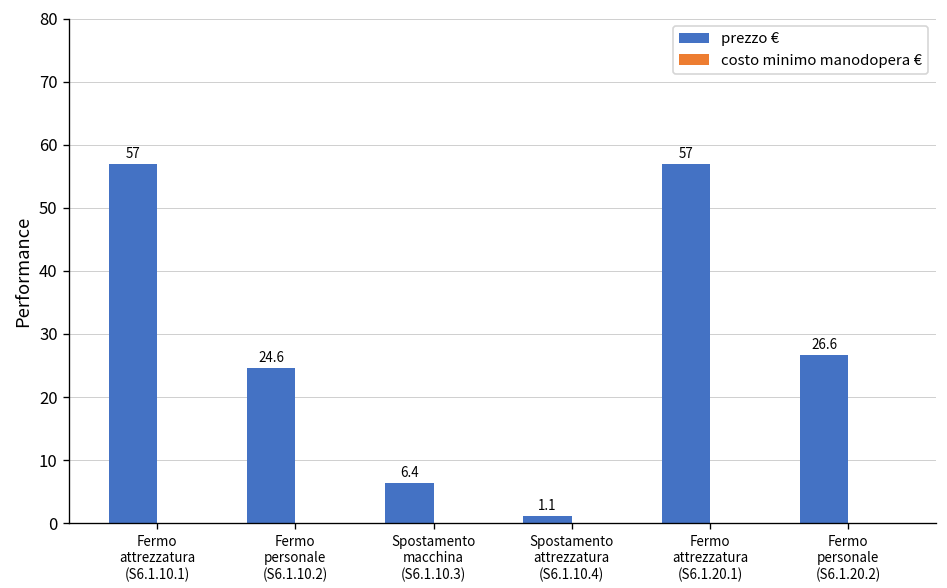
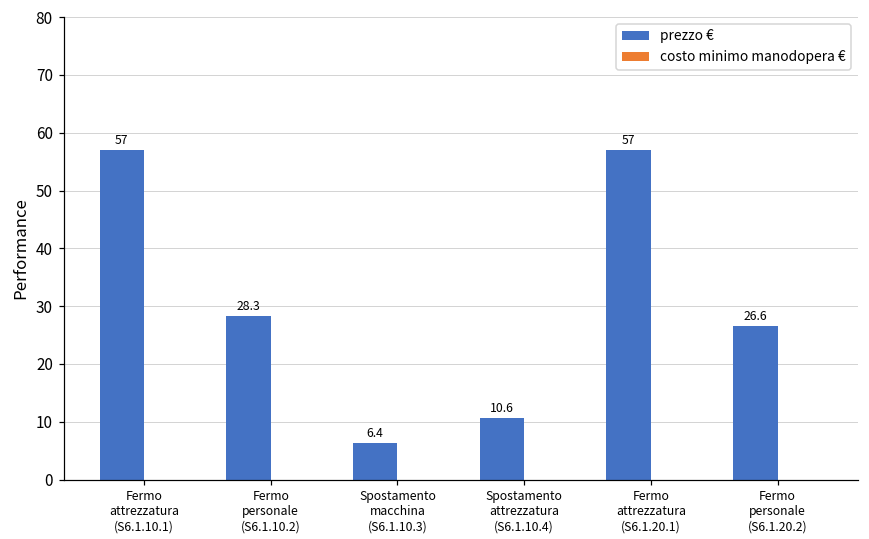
  {
    "prezzo €": {
      "Fermo attrezzatura (S6.1.10.1)": 57,
-     "Fermo personale (S6.1.10.2)": 24.6,
+     "Fermo personale (S6.1.10.2)": 28.3,
      "Spostamento macchina (S6.1.10.3)": 6.4,
-     "Spostamento attrezzatura (S6.1.10.4)": 1.1,
+     "Spostamento attrezzatura (S6.1.10.4)": 10.6,
      "Fermo attrezzatura (S6.1.20.1)": 57,
      "Fermo personale (S6.1.20.2)": 26.6
    },
    "costo minimo manodopera €": {
      "Fermo attrezzatura (S6.1.10.1)": 0,
      "Fermo personale (S6.1.10.2)": 0,
      "Spostamento macchina (S6.1.10.3)": 0,
      "Spostamento attrezzatura (S6.1.10.4)": 0,
      "Fermo attrezzatura (S6.1.20.1)": 0,
      "Fermo personale (S6.1.20.2)": 0
    }
  }
